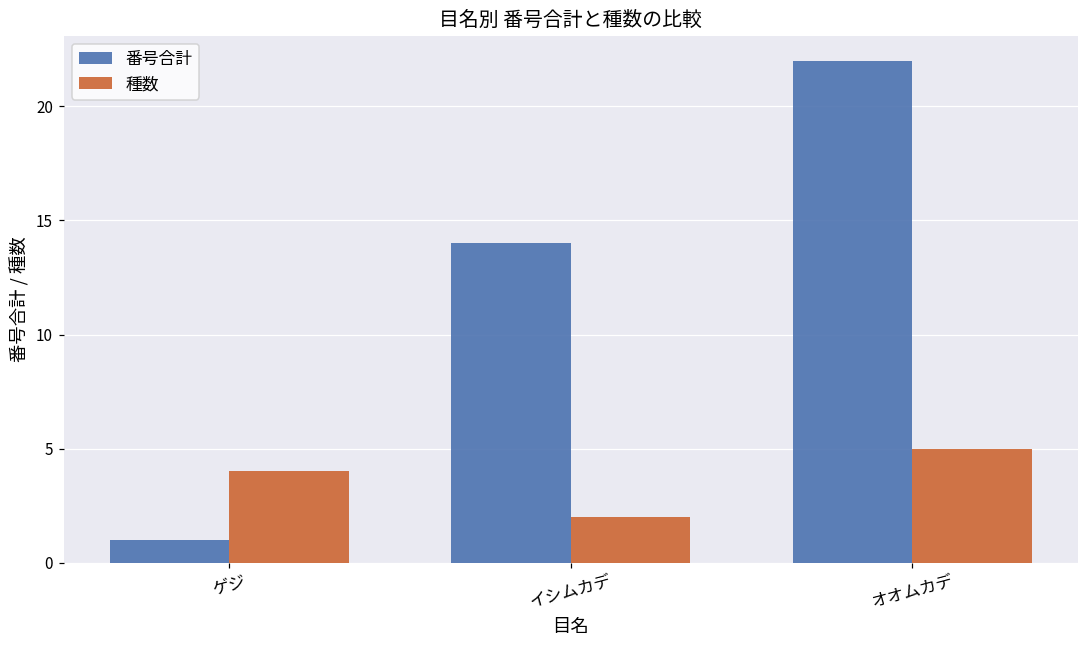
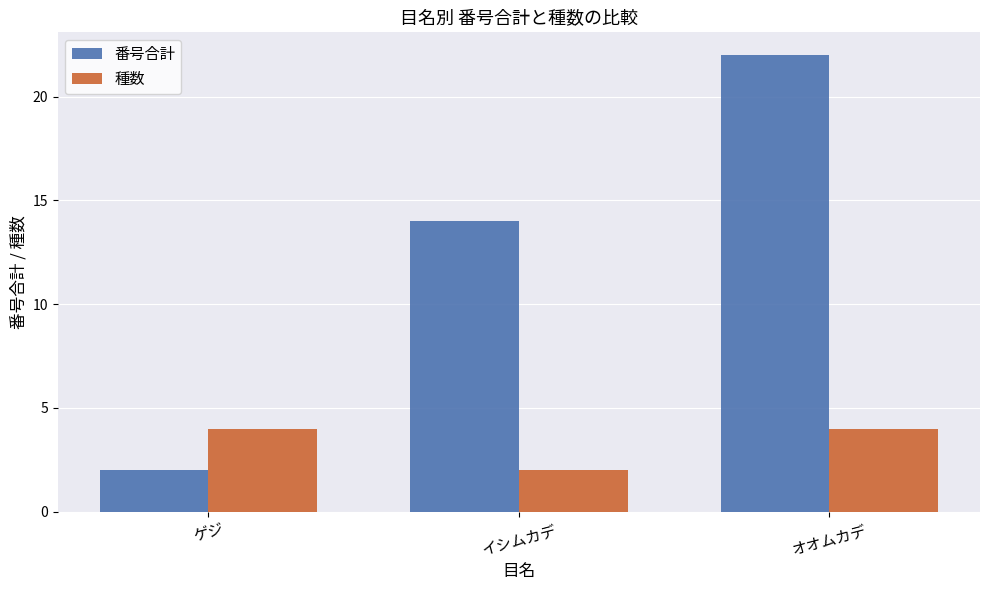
  {
    "番号合計": {
-     "ゲジ": 1,
+     "ゲジ": 2,
      "イシムカデ": 14,
      "オオムカデ": 22
    },
    "種数": {
      "ゲジ": 4,
      "イシムカデ": 2,
-     "オオムカデ": 5
+     "オオムカデ": 4
    }
  }
